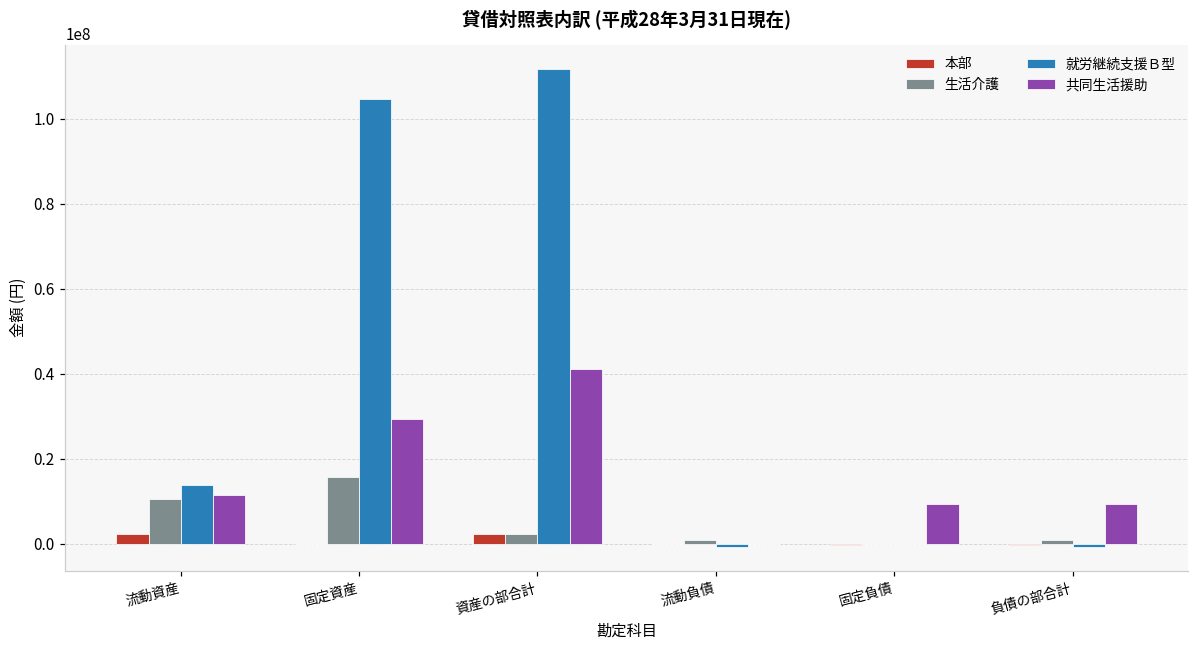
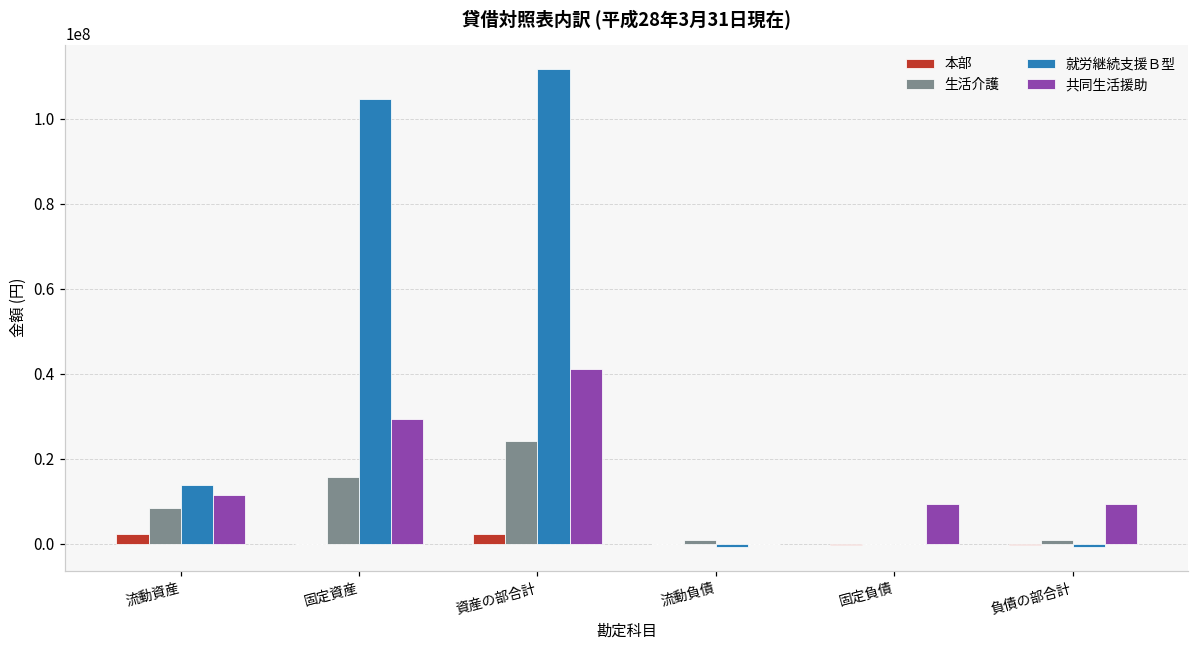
  {
    "本部": {
      "流動資産": 2000000,
      "固定資産": 0,
      "資産の部合計": 2000000,
      "流動負債": 0
    },
    "生活介護": {
-     "流動資産": 11000000,
+     "流動資産": 9000000,
      "固定資産": 16000000,
-     "資産の部合計": 2000000,
+     "資産の部合計": 24000000,
      "流動負債": 1000000,
      "固定負債": 0,
      "負債の部合計": 1000000
    },
    "就労継続支援Ｂ型": {
      "流動資産": 14000000,
      "固定資産": 105000000,
      "資産の部合計": 112000000,
      "流動負債": -1000000,
      "固定負債": 0,
      "負債の部合計": -1000000
    },
    "共同生活援助": {
      "流動資産": 12000000,
      "固定資産": 29000000,
      "資産の部合計": 41000000,
      "固定負債": 9000000,
      "負債の部合計": 9000000
    }
  }
